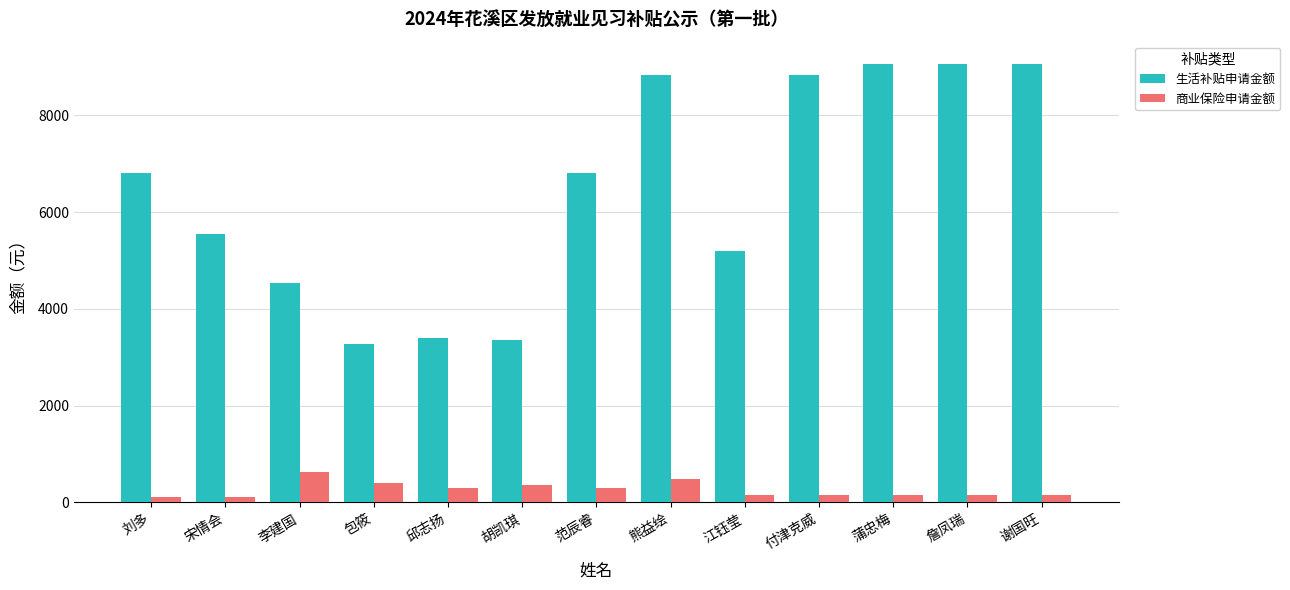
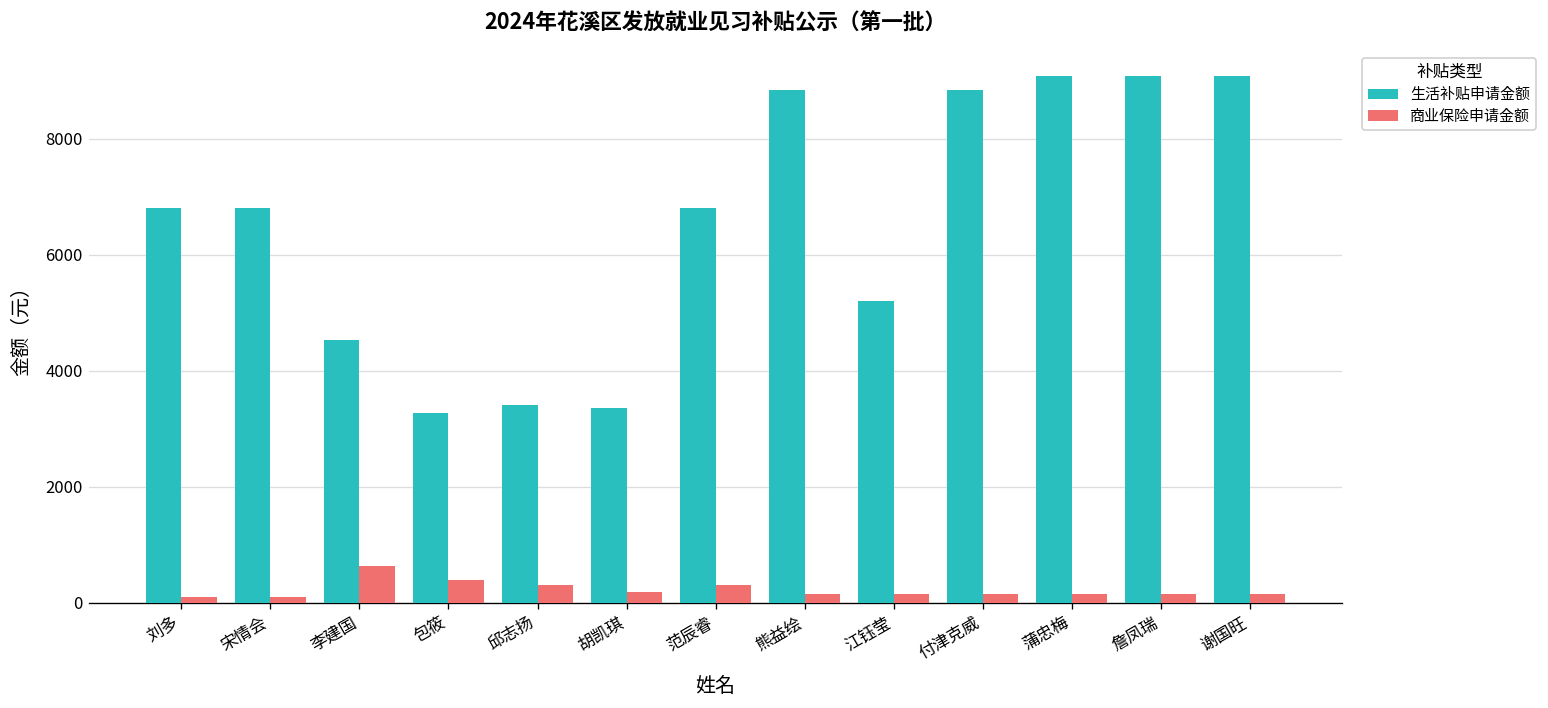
  {
    "生活补贴申请金额": {
      "刘多": 6800,
-     "宋情会": 5500,
+     "宋情会": 6800,
      "李建国": 4500,
      "包筱": 3300,
      "邱志扬": 3400,
      "胡凯琪": 3300,
      "范辰睿": 6800,
      "熊益绘": 8800,
      "江钰莹": 5200,
      "付津克威": 8800,
      "蒲忠梅": 9100,
      "詹凤瑞": 9100,
      "谢国旺": 9100
    },
    "商业保险申请金额": {
      "刘多": 100,
      "宋情会": 100,
      "李建国": 600,
      "包筱": 400,
      "邱志扬": 300,
-     "胡凯琪": 400,
+     "胡凯琪": 200,
      "范辰睿": 300,
-     "熊益绘": 500,
+     "熊益绘": 200,
      "江钰莹": 200,
      "付津克威": 200,
      "蒲忠梅": 200,
      "詹凤瑞": 200,
      "谢国旺": 200
    }
  }
